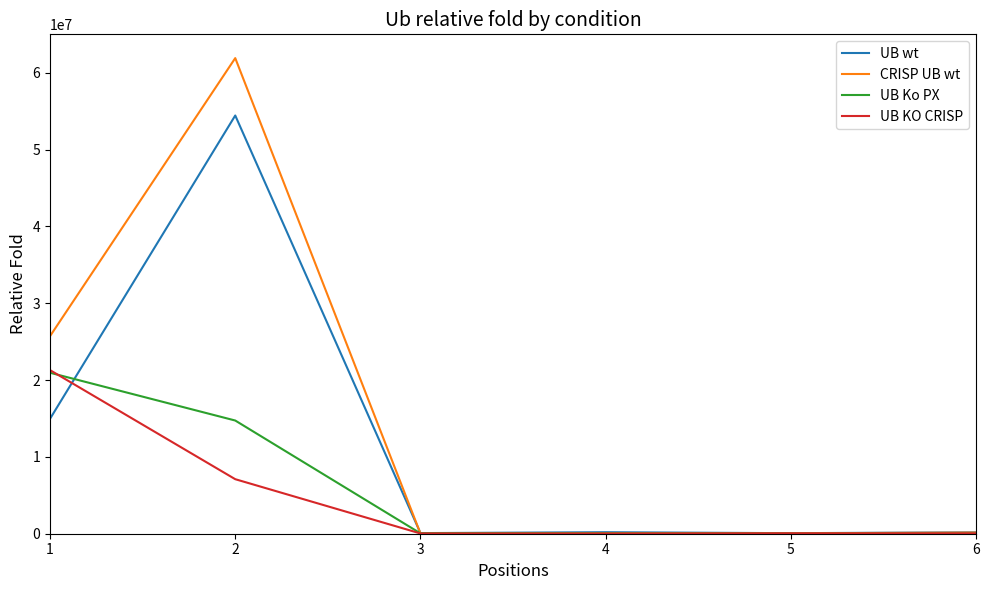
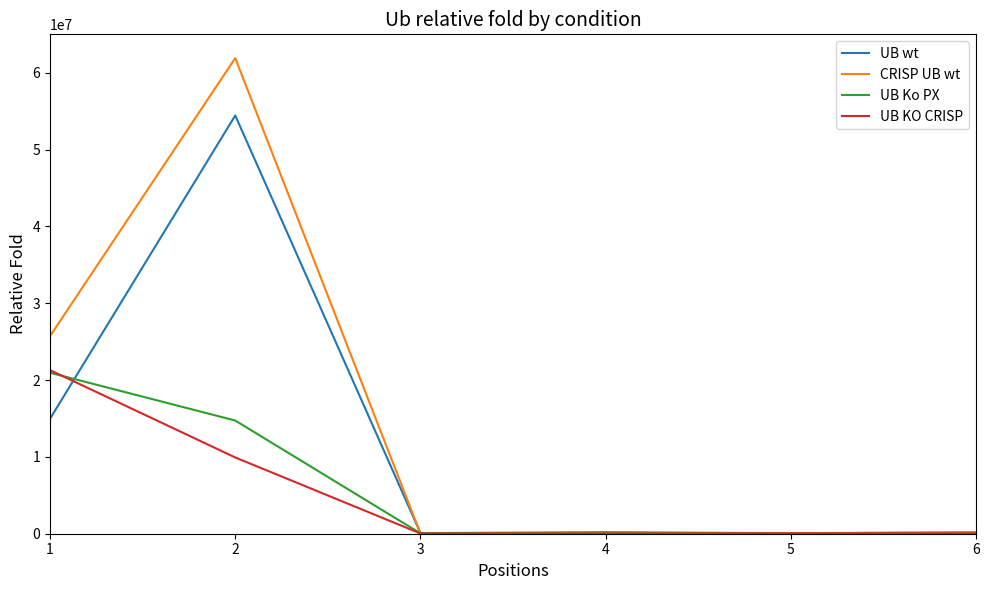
  {
    "UB wt": {
      "1": 15000000,
      "2": 54000000
    },
    "CRISP UB wt": {
      "1": 26000000,
      "2": 62000000
    },
    "UB Ko PX": {
      "1": 21000000,
      "2": 15000000
    },
    "UB KO CRISP": {
      "1": 21000000,
-     "2": 7000000
+     "2": 10000000
    }
  }
